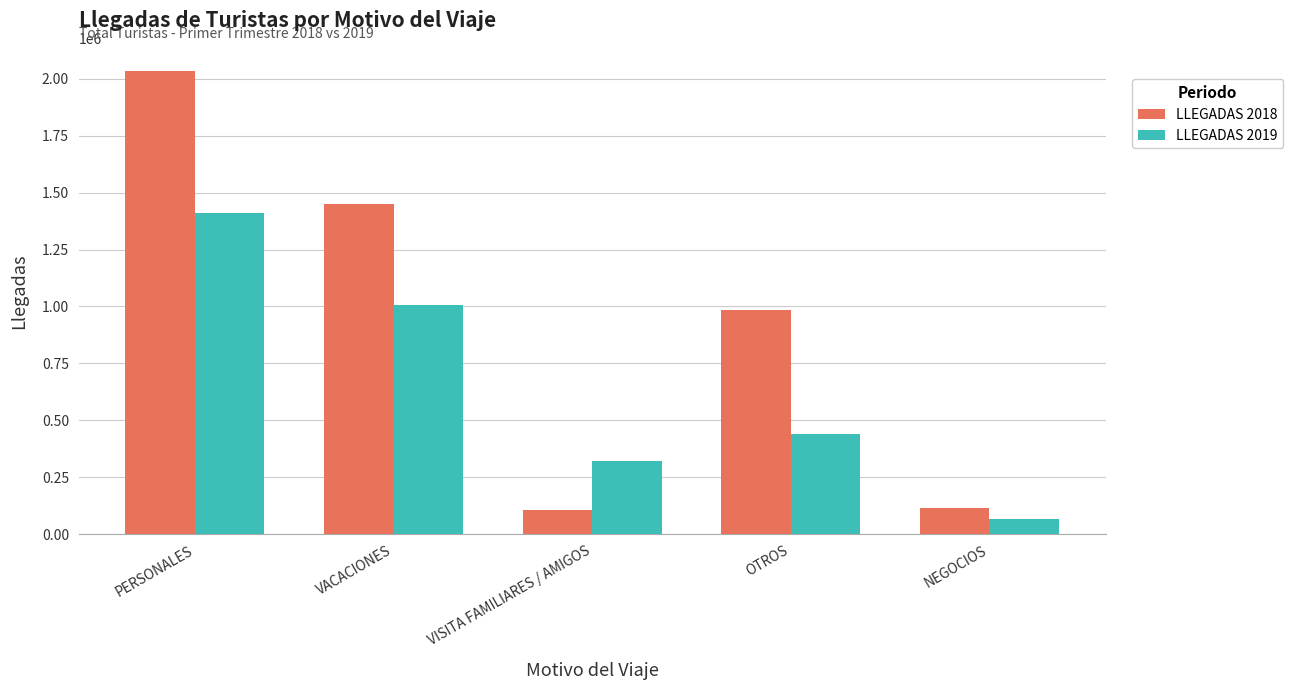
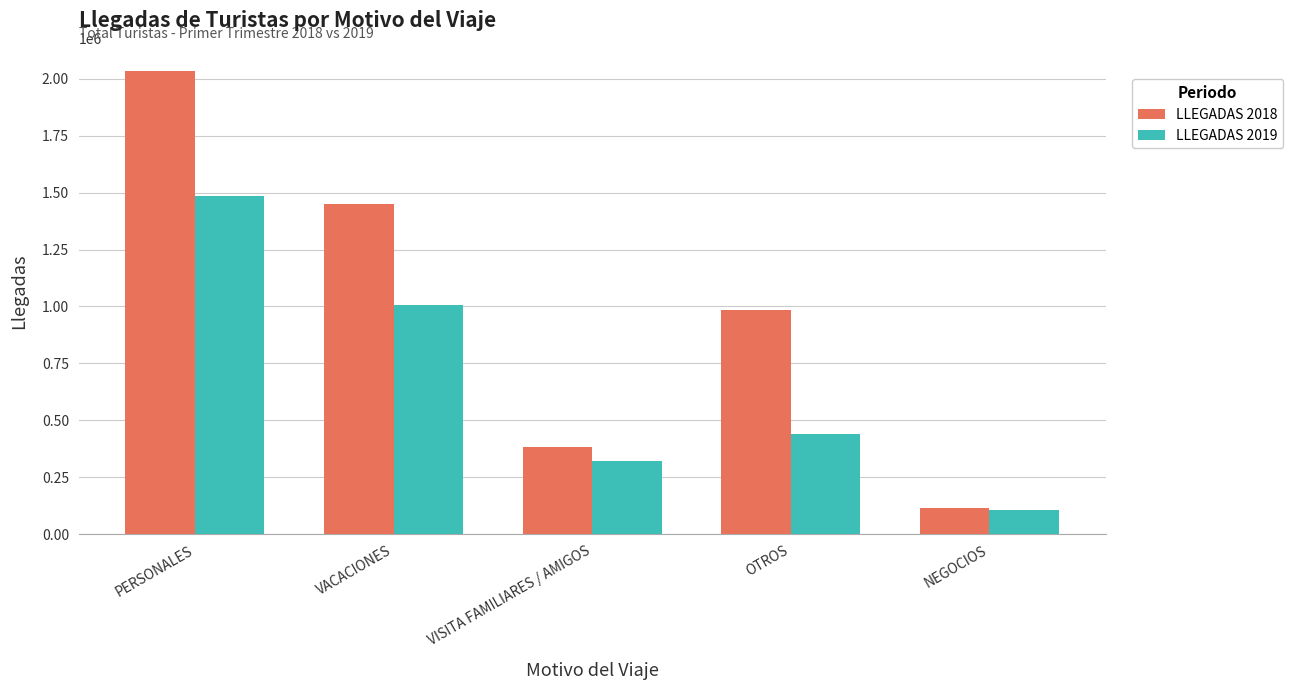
  {
    "LLEGADAS 2018": {
      "PERSONALES": 2030000,
      "VACACIONES": 1450000,
-     "VISITA FAMILIARES / AMIGOS": 110000,
+     "VISITA FAMILIARES / AMIGOS": 380000,
      "OTROS": 990000,
      "NEGOCIOS": 120000
    },
    "LLEGADAS 2019": {
-     "PERSONALES": 1410000,
+     "PERSONALES": 1490000,
      "VACACIONES": 1010000,
      "VISITA FAMILIARES / AMIGOS": 320000,
      "OTROS": 440000,
-     "NEGOCIOS": 70000
+     "NEGOCIOS": 100000
    }
  }
